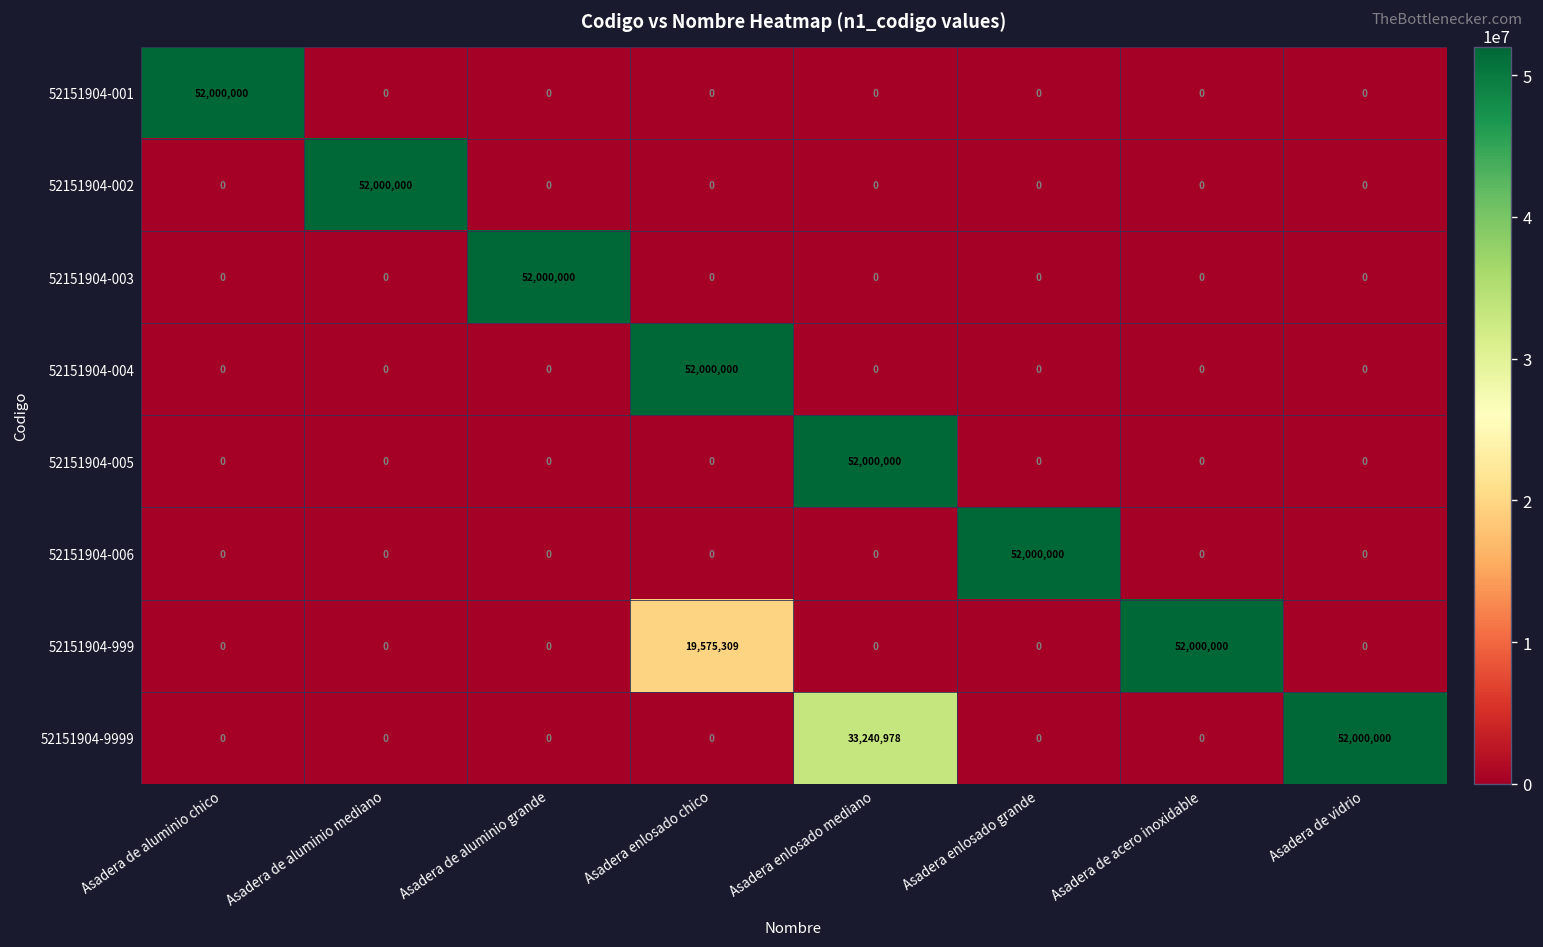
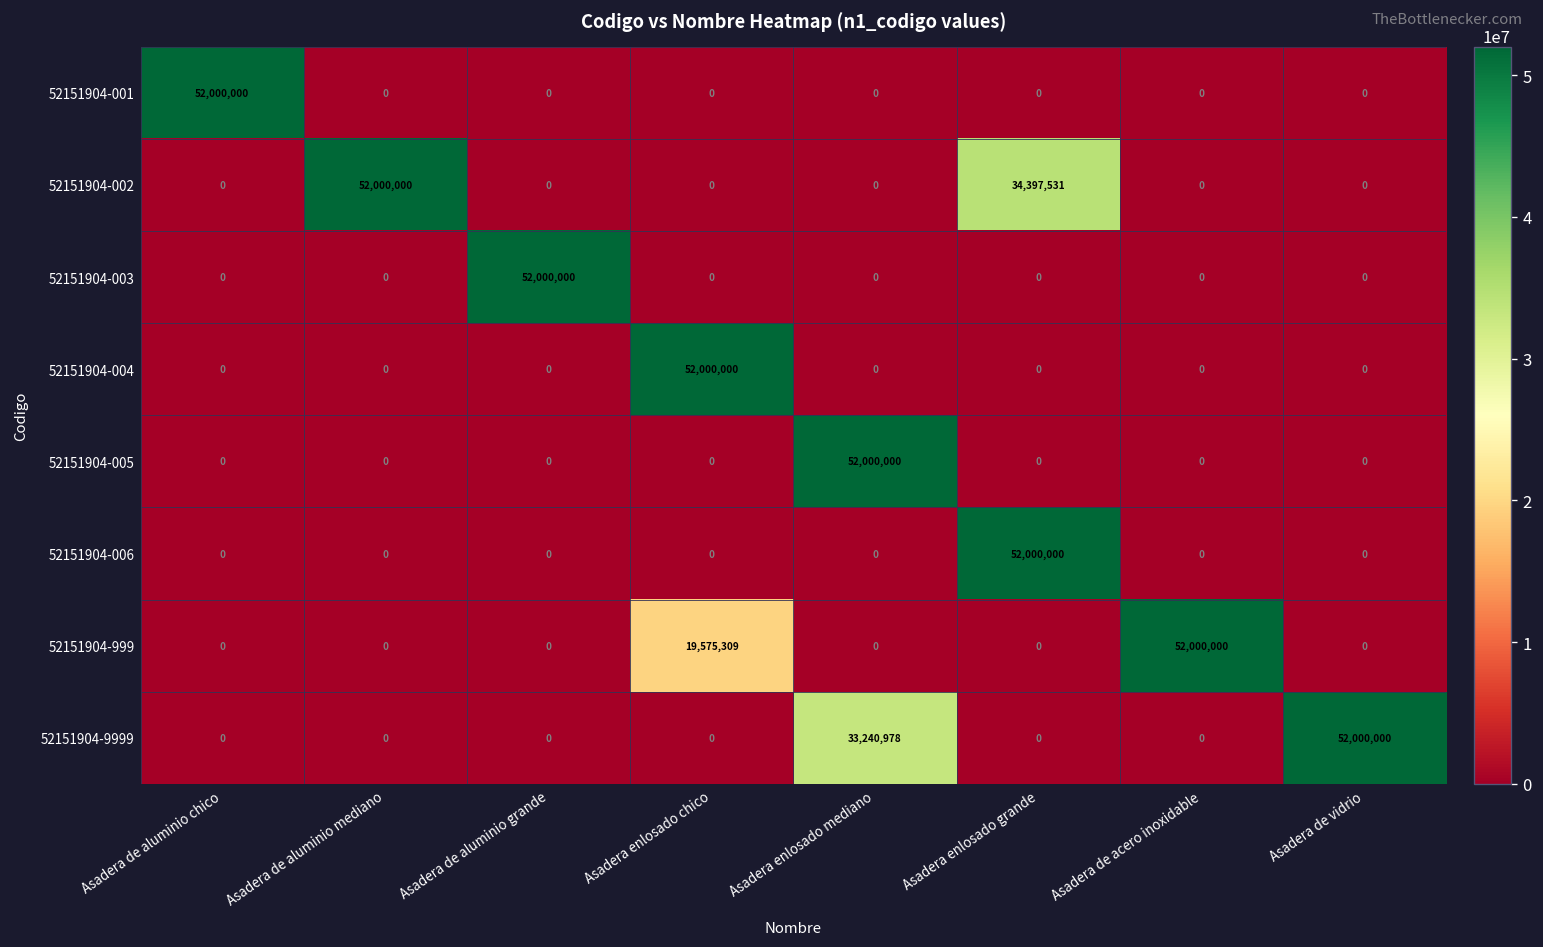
  {
    "52151904-001": {
      "Asadera de aluminio chico": "52,000,000",
      "Asadera de aluminio mediano": "0",
      "Asadera de aluminio grande": "0",
      "Asadera enlosado chico": "0",
      "Asadera enlosado mediano": "0",
      "Asadera enlosado grande": "0",
      "Asadera de acero inoxidable": "0",
      "Asadera de vidrio": "0"
    },
    "52151904-002": {
      "Asadera de aluminio chico": "0",
      "Asadera de aluminio mediano": "52,000,000",
      "Asadera de aluminio grande": "0",
      "Asadera enlosado chico": "0",
      "Asadera enlosado mediano": "0",
-     "Asadera enlosado grande": "0",
+     "Asadera enlosado grande": "34,397,531",
      "Asadera de acero inoxidable": "0",
      "Asadera de vidrio": "0"
    },
    "52151904-003": {
      "Asadera de aluminio chico": "0",
      "Asadera de aluminio mediano": "0",
      "Asadera de aluminio grande": "52,000,000",
      "Asadera enlosado chico": "0",
      "Asadera enlosado mediano": "0",
      "Asadera enlosado grande": "0",
      "Asadera de acero inoxidable": "0",
      "Asadera de vidrio": "0"
    },
    "52151904-004": {
      "Asadera de aluminio chico": "0",
      "Asadera de aluminio mediano": "0",
      "Asadera de aluminio grande": "0",
      "Asadera enlosado chico": "52,000,000",
      "Asadera enlosado mediano": "0",
      "Asadera enlosado grande": "0",
      "Asadera de acero inoxidable": "0",
      "Asadera de vidrio": "0"
    },
    "52151904-005": {
      "Asadera de aluminio chico": "0",
      "Asadera de aluminio mediano": "0",
      "Asadera de aluminio grande": "0",
      "Asadera enlosado chico": "0",
      "Asadera enlosado mediano": "52,000,000",
      "Asadera enlosado grande": "0",
      "Asadera de acero inoxidable": "0",
      "Asadera de vidrio": "0"
    },
    "52151904-006": {
      "Asadera de aluminio chico": "0",
      "Asadera de aluminio mediano": "0",
      "Asadera de aluminio grande": "0",
      "Asadera enlosado chico": "0",
      "Asadera enlosado mediano": "0",
      "Asadera enlosado grande": "52,000,000",
      "Asadera de acero inoxidable": "0",
      "Asadera de vidrio": "0"
    },
    "52151904-999": {
      "Asadera de aluminio chico": "0",
      "Asadera de aluminio mediano": "0",
      "Asadera de aluminio grande": "0",
      "Asadera enlosado chico": "19,575,309",
      "Asadera enlosado mediano": "0",
      "Asadera enlosado grande": "0",
      "Asadera de acero inoxidable": "52,000,000",
      "Asadera de vidrio": "0"
    },
    "52151904-9999": {
      "Asadera de aluminio chico": "0",
      "Asadera de aluminio mediano": "0",
      "Asadera de aluminio grande": "0",
      "Asadera enlosado chico": "0",
      "Asadera enlosado mediano": "33,240,978",
      "Asadera enlosado grande": "0",
      "Asadera de acero inoxidable": "0",
      "Asadera de vidrio": "52,000,000"
    }
  }
